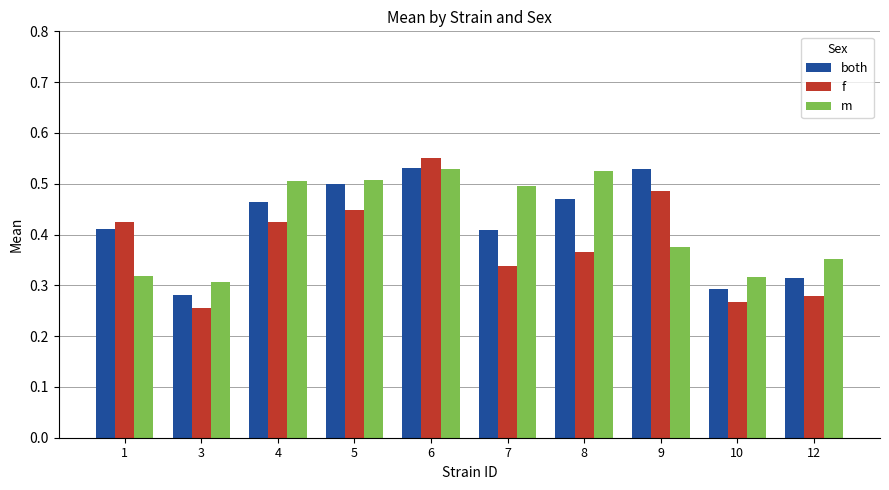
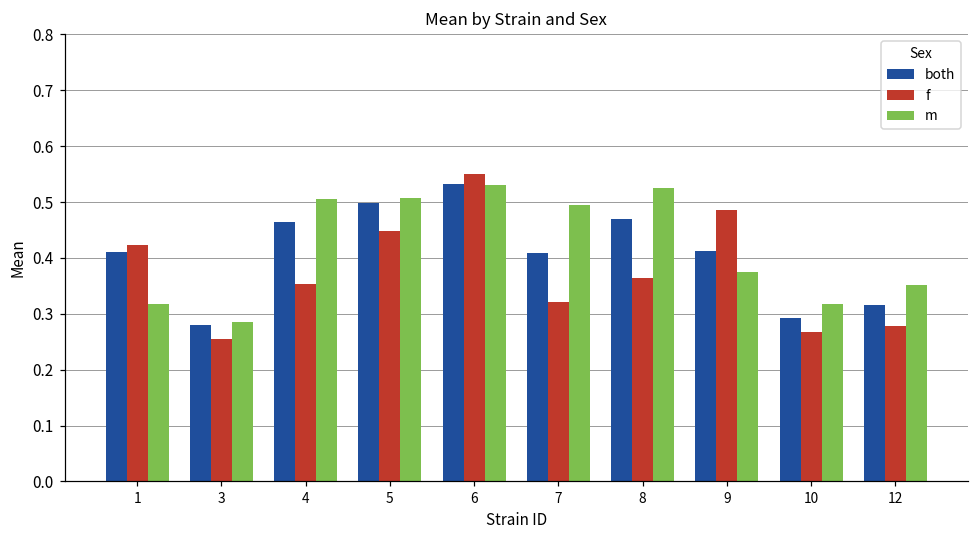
  {
    "both": {
      "1": 0.41,
      "3": 0.28,
      "4": 0.46,
      "5": 0.50,
      "6": 0.53,
      "7": 0.41,
      "8": 0.47,
-     "9": 0.53,
+     "9": 0.41,
      "10": 0.29,
      "12": 0.32
    },
    "f": {
      "1": 0.42,
      "3": 0.26,
-     "4": 0.42,
+     "4": 0.35,
      "5": 0.45,
      "6": 0.55,
-     "7": 0.34,
+     "7": 0.32,
      "8": 0.37,
      "9": 0.49,
      "10": 0.27,
      "12": 0.28
    },
    "m": {
      "1": 0.32,
-     "3": 0.31,
+     "3": 0.29,
      "4": 0.51,
      "5": 0.51,
      "6": 0.53,
      "7": 0.49,
      "8": 0.53,
      "9": 0.38,
      "10": 0.32,
      "12": 0.35
    }
  }
